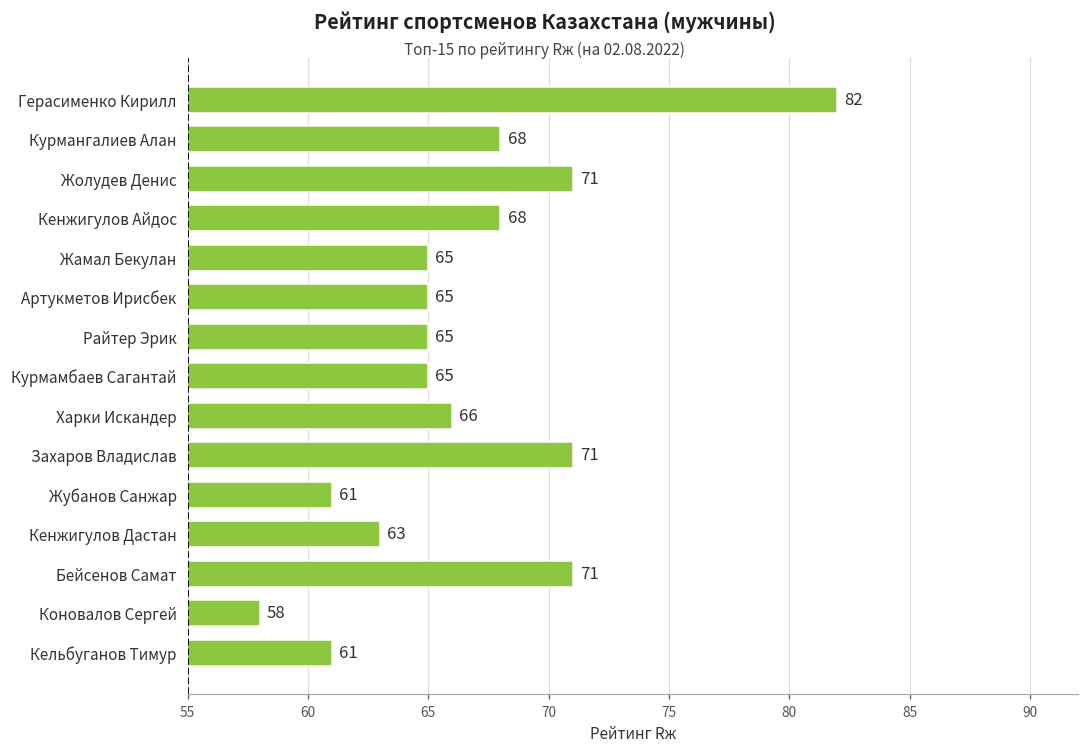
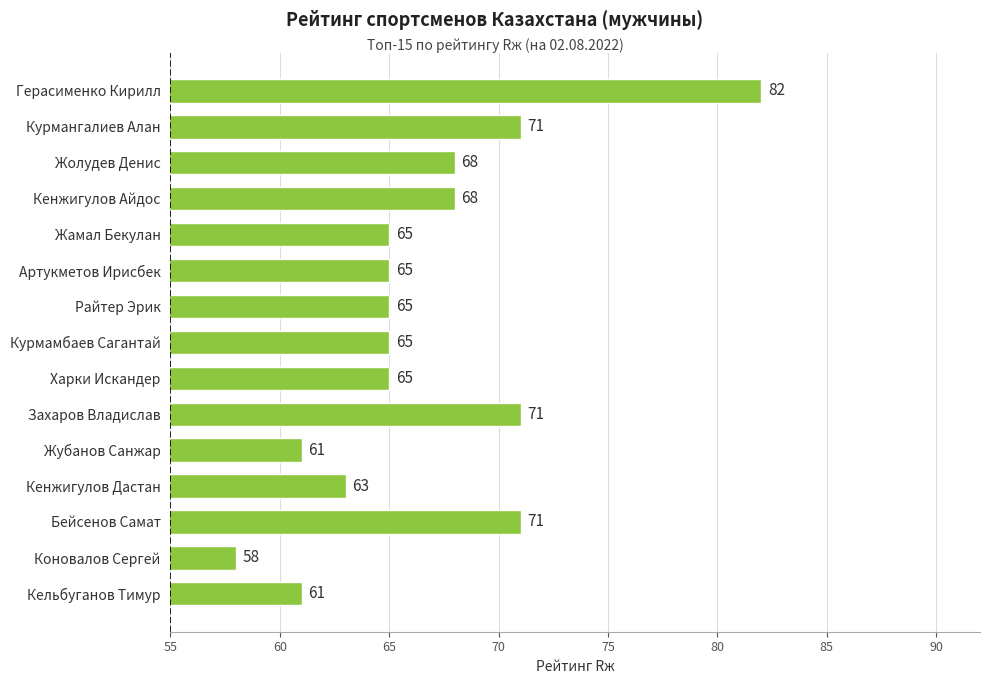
  {
    "Герасименко Кирилл": 82,
-   "Курмангалиев Алан": 68,
-   "Жолудев Денис": 71,
+   "Курмангалиев Алан": 71,
+   "Жолудев Денис": 68,
    "Кенжигулов Айдос": 68,
    "Жамал Бекулан": 65,
    "Артукметов Ирисбек": 65,
    "Райтер Эрик": 65,
    "Курмамбаев Сагантай": 65,
-   "Харки Искандер": 66,
+   "Харки Искандер": 65,
    "Захаров Владислав": 71,
    "Жубанов Санжар": 61,
    "Кенжигулов Дастан": 63,
    "Бейсенов Самат": 71,
    "Коновалов Сергей": 58,
    "Кельбуганов Тимур": 61
  }
